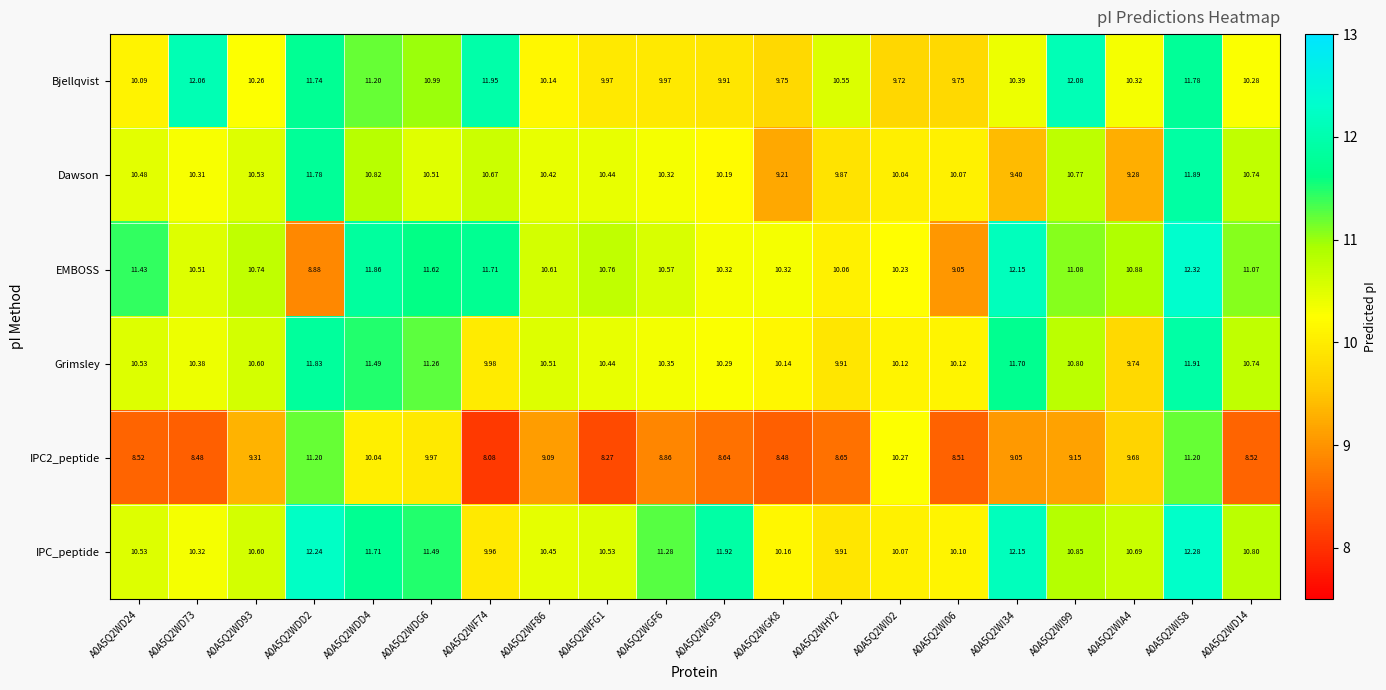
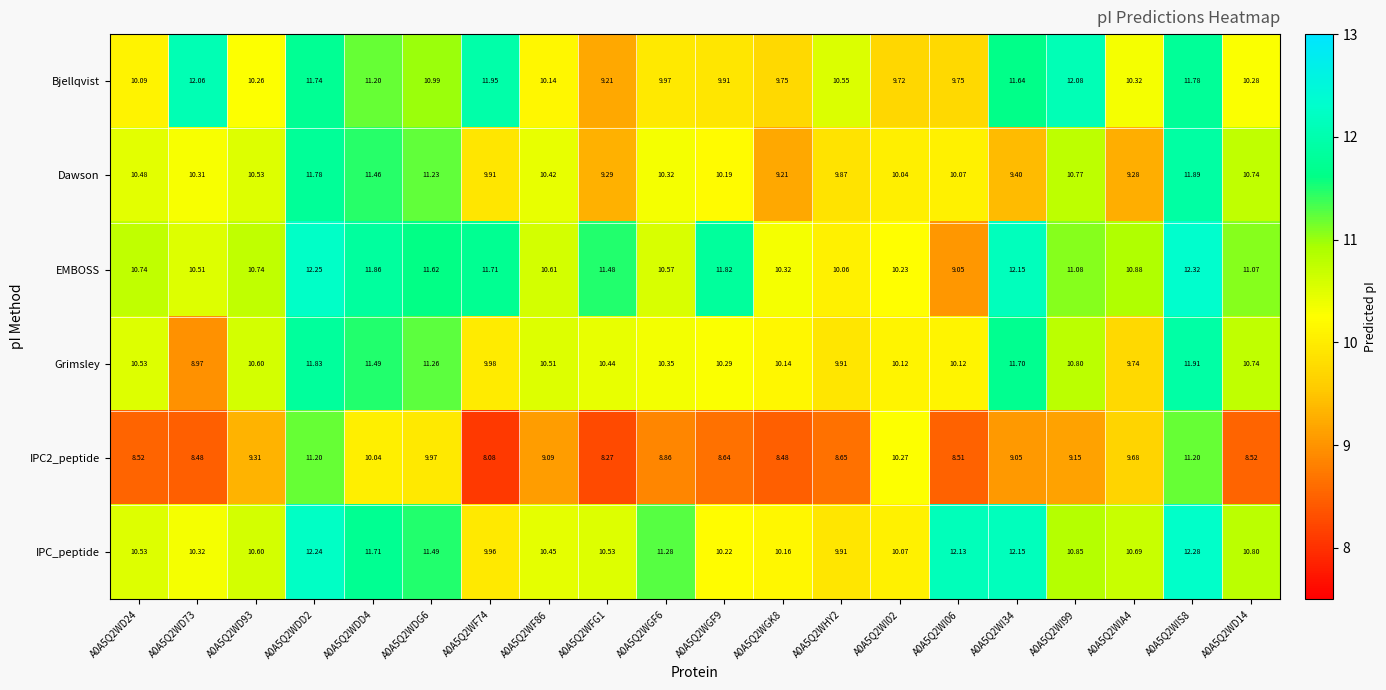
  {
    "Bjellqvist": {
      "A0A5Q2WD24": 10.09,
      "A0A5Q2WD73": 12.06,
      "A0A5Q2WD93": 10.26,
      "A0A5Q2WDD2": 11.74,
      "A0A5Q2WDD4": 11.20,
      "A0A5Q2WDG6": 10.99,
      "A0A5Q2WF74": 11.95,
      "A0A5Q2WF86": 10.14,
-     "A0A5Q2WFG1": 9.97,
+     "A0A5Q2WFG1": 9.21,
      "A0A5Q2WGF6": 9.97,
      "A0A5Q2WGF9": 9.91,
      "A0A5Q2WGK8": 9.75,
      "A0A5Q2WHY2": 10.55,
      "A0A5Q2WI02": 9.72,
      "A0A5Q2WI06": 9.75,
-     "A0A5Q2WI34": 10.39,
+     "A0A5Q2WI34": 11.64,
      "A0A5Q2WI99": 12.08,
      "A0A5Q2WIA4": 10.32,
      "A0A5Q2WIS8": 11.78,
      "A0A5Q2WD14": 10.28
    },
    "Dawson": {
      "A0A5Q2WD24": 10.48,
      "A0A5Q2WD73": 10.31,
      "A0A5Q2WD93": 10.53,
      "A0A5Q2WDD2": 11.78,
-     "A0A5Q2WDD4": 10.82,
-     "A0A5Q2WDG6": 10.51,
-     "A0A5Q2WF74": 10.67,
+     "A0A5Q2WDD4": 11.46,
+     "A0A5Q2WDG6": 11.23,
+     "A0A5Q2WF74": 9.91,
      "A0A5Q2WF86": 10.42,
-     "A0A5Q2WFG1": 10.44,
+     "A0A5Q2WFG1": 9.29,
      "A0A5Q2WGF6": 10.32,
      "A0A5Q2WGF9": 10.19,
      "A0A5Q2WGK8": 9.21,
      "A0A5Q2WHY2": 9.87,
      "A0A5Q2WI02": 10.04,
      "A0A5Q2WI06": 10.07,
      "A0A5Q2WI34": 9.40,
      "A0A5Q2WI99": 10.77,
      "A0A5Q2WIA4": 9.28,
      "A0A5Q2WIS8": 11.89,
      "A0A5Q2WD14": 10.74
    },
    "EMBOSS": {
-     "A0A5Q2WD24": 11.43,
+     "A0A5Q2WD24": 10.74,
      "A0A5Q2WD73": 10.51,
      "A0A5Q2WD93": 10.74,
-     "A0A5Q2WDD2": 8.88,
+     "A0A5Q2WDD2": 12.25,
      "A0A5Q2WDD4": 11.86,
      "A0A5Q2WDG6": 11.62,
      "A0A5Q2WF74": 11.71,
      "A0A5Q2WF86": 10.61,
-     "A0A5Q2WFG1": 10.76,
+     "A0A5Q2WFG1": 11.48,
      "A0A5Q2WGF6": 10.57,
-     "A0A5Q2WGF9": 10.32,
+     "A0A5Q2WGF9": 11.82,
      "A0A5Q2WGK8": 10.32,
      "A0A5Q2WHY2": 10.06,
      "A0A5Q2WI02": 10.23,
      "A0A5Q2WI06": 9.05,
      "A0A5Q2WI34": 12.15,
      "A0A5Q2WI99": 11.08,
      "A0A5Q2WIA4": 10.88,
      "A0A5Q2WIS8": 12.32,
      "A0A5Q2WD14": 11.07
    },
    "Grimsley": {
      "A0A5Q2WD24": 10.53,
-     "A0A5Q2WD73": 10.38,
+     "A0A5Q2WD73": 8.97,
      "A0A5Q2WD93": 10.60,
      "A0A5Q2WDD2": 11.83,
      "A0A5Q2WDD4": 11.49,
      "A0A5Q2WDG6": 11.26,
      "A0A5Q2WF74": 9.98,
      "A0A5Q2WF86": 10.51,
      "A0A5Q2WFG1": 10.44,
      "A0A5Q2WGF6": 10.35,
      "A0A5Q2WGF9": 10.29,
      "A0A5Q2WGK8": 10.14,
      "A0A5Q2WHY2": 9.91,
      "A0A5Q2WI02": 10.12,
      "A0A5Q2WI06": 10.12,
      "A0A5Q2WI34": 11.70,
      "A0A5Q2WI99": 10.80,
      "A0A5Q2WIA4": 9.74,
      "A0A5Q2WIS8": 11.91,
      "A0A5Q2WD14": 10.74
    },
    "IPC2_peptide": {
      "A0A5Q2WD24": 8.52,
      "A0A5Q2WD73": 8.48,
      "A0A5Q2WD93": 9.31,
      "A0A5Q2WDD2": 11.20,
      "A0A5Q2WDD4": 10.04,
      "A0A5Q2WDG6": 9.97,
      "A0A5Q2WF74": 8.08,
      "A0A5Q2WF86": 9.09,
      "A0A5Q2WFG1": 8.27,
      "A0A5Q2WGF6": 8.86,
      "A0A5Q2WGF9": 8.64,
      "A0A5Q2WGK8": 8.48,
      "A0A5Q2WHY2": 8.65,
      "A0A5Q2WI02": 10.27,
      "A0A5Q2WI06": 8.51,
      "A0A5Q2WI34": 9.05,
      "A0A5Q2WI99": 9.15,
      "A0A5Q2WIA4": 9.68,
      "A0A5Q2WIS8": 11.20,
      "A0A5Q2WD14": 8.52
    },
    "IPC_peptide": {
      "A0A5Q2WD24": 10.53,
      "A0A5Q2WD73": 10.32,
      "A0A5Q2WD93": 10.60,
      "A0A5Q2WDD2": 12.24,
      "A0A5Q2WDD4": 11.71,
      "A0A5Q2WDG6": 11.49,
      "A0A5Q2WF74": 9.96,
      "A0A5Q2WF86": 10.45,
      "A0A5Q2WFG1": 10.53,
      "A0A5Q2WGF6": 11.28,
-     "A0A5Q2WGF9": 11.92,
+     "A0A5Q2WGF9": 10.22,
      "A0A5Q2WGK8": 10.16,
      "A0A5Q2WHY2": 9.91,
      "A0A5Q2WI02": 10.07,
-     "A0A5Q2WI06": 10.10,
+     "A0A5Q2WI06": 12.13,
      "A0A5Q2WI34": 12.15,
      "A0A5Q2WI99": 10.85,
      "A0A5Q2WIA4": 10.69,
      "A0A5Q2WIS8": 12.28,
      "A0A5Q2WD14": 10.80
    }
  }
